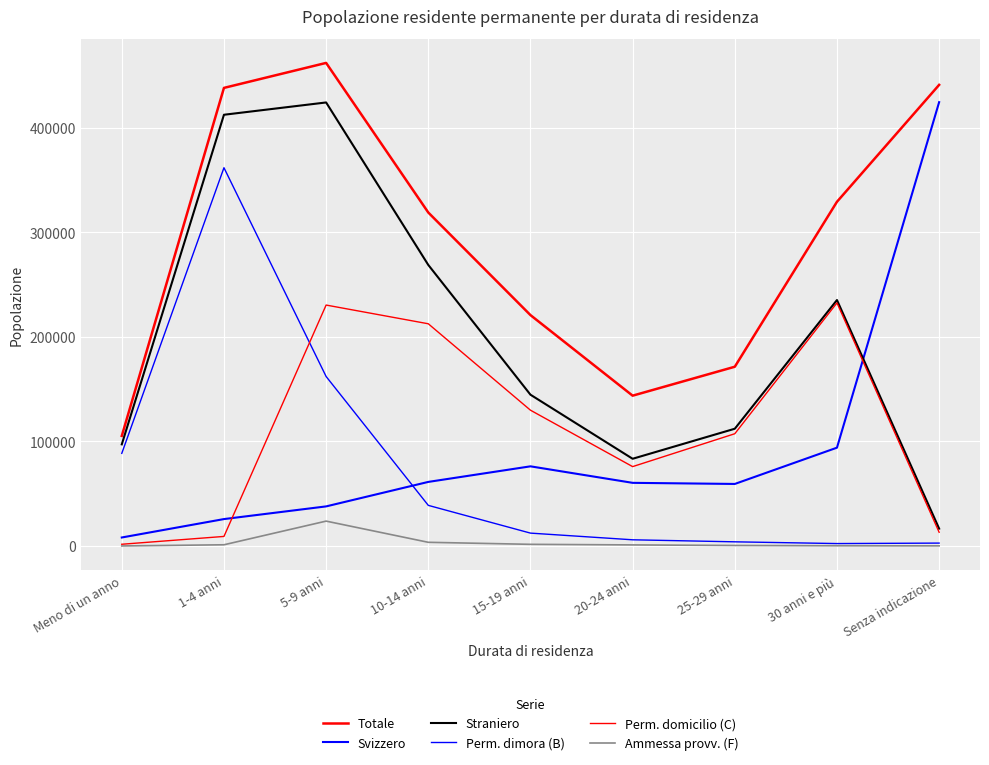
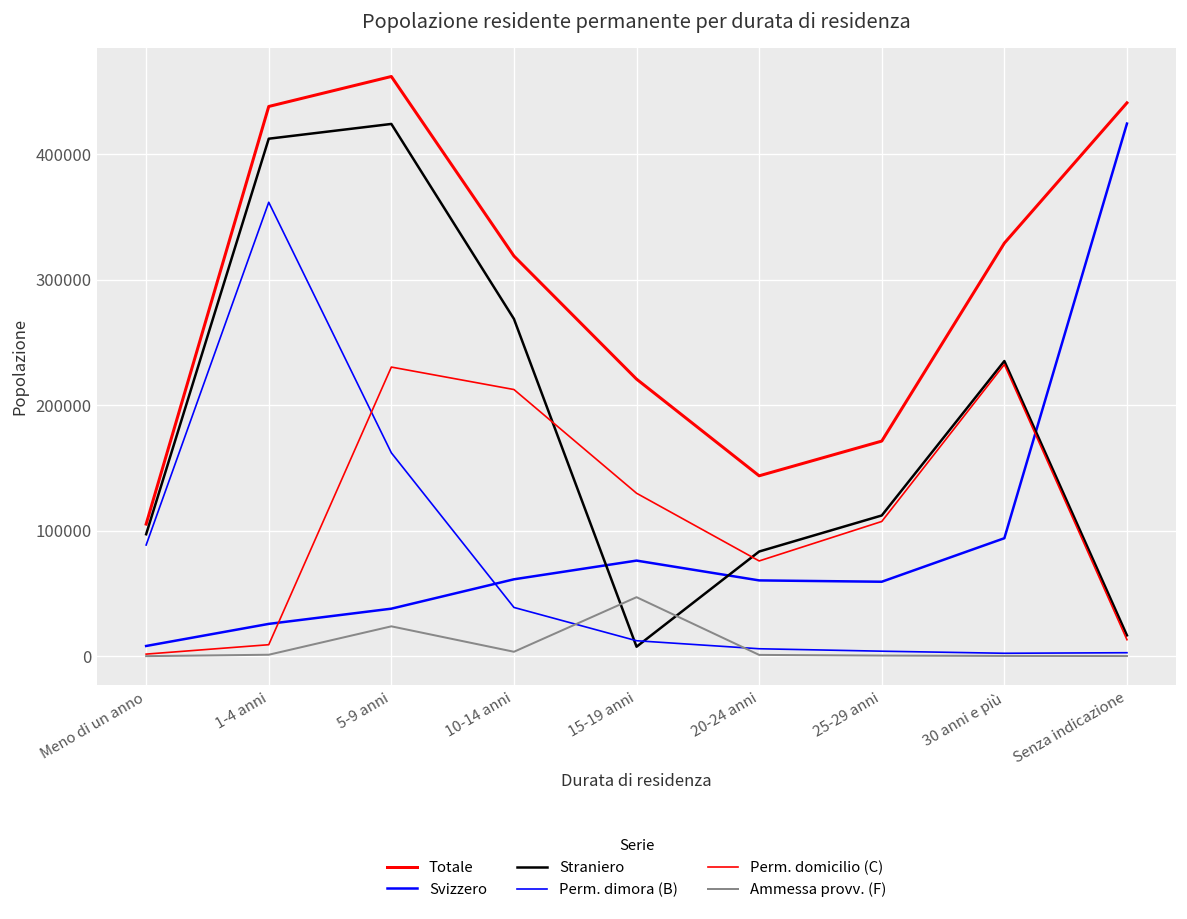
  {
    "Straniero": {
      "Meno di un anno": 97000,
      "1-4 anni": 412000,
      "5-9 anni": 424000,
      "10-14 anni": 269000,
-     "15-19 anni": 145000,
+     "15-19 anni": 8000,
      "20-24 anni": 83000,
      "25-29 anni": 112000,
      "30 anni e più": 235000,
      "Senza indicazione": 17000
    },
    "Ammessa provv. (F)": {
      "1-4 anni": 1000,
      "5-9 anni": 24000,
      "10-14 anni": 3000,
-     "15-19 anni": 2000,
+     "15-19 anni": 47000,
      "20-24 anni": 1000,
      "25-29 anni": 0,
      "Senza indicazione": 0
    }
  }
